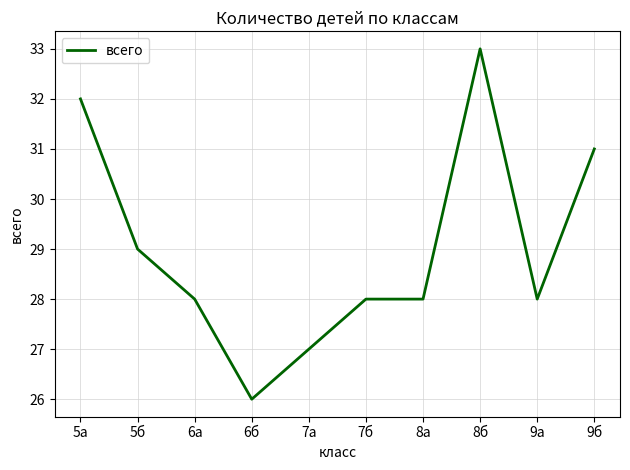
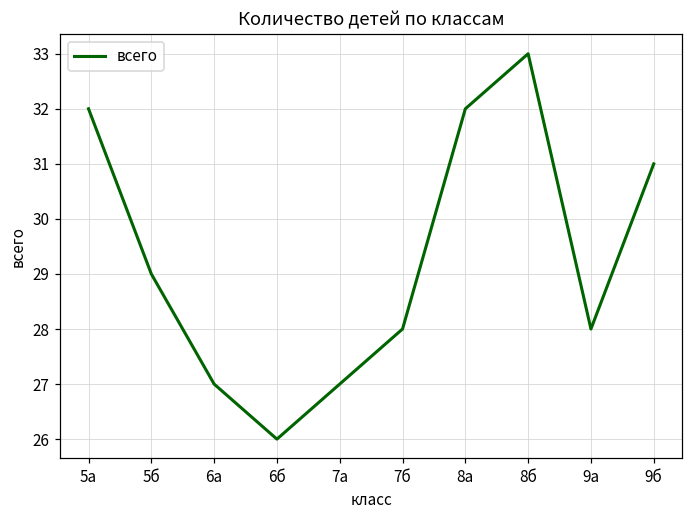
  {
    "5а": 32,
    "5б": 29,
-   "6а": 28,
+   "6а": 27,
    "6б": 26,
    "7а": 27,
    "7б": 28,
-   "8а": 28,
+   "8а": 32,
    "8б": 33,
    "9а": 28,
    "9б": 31
  }
